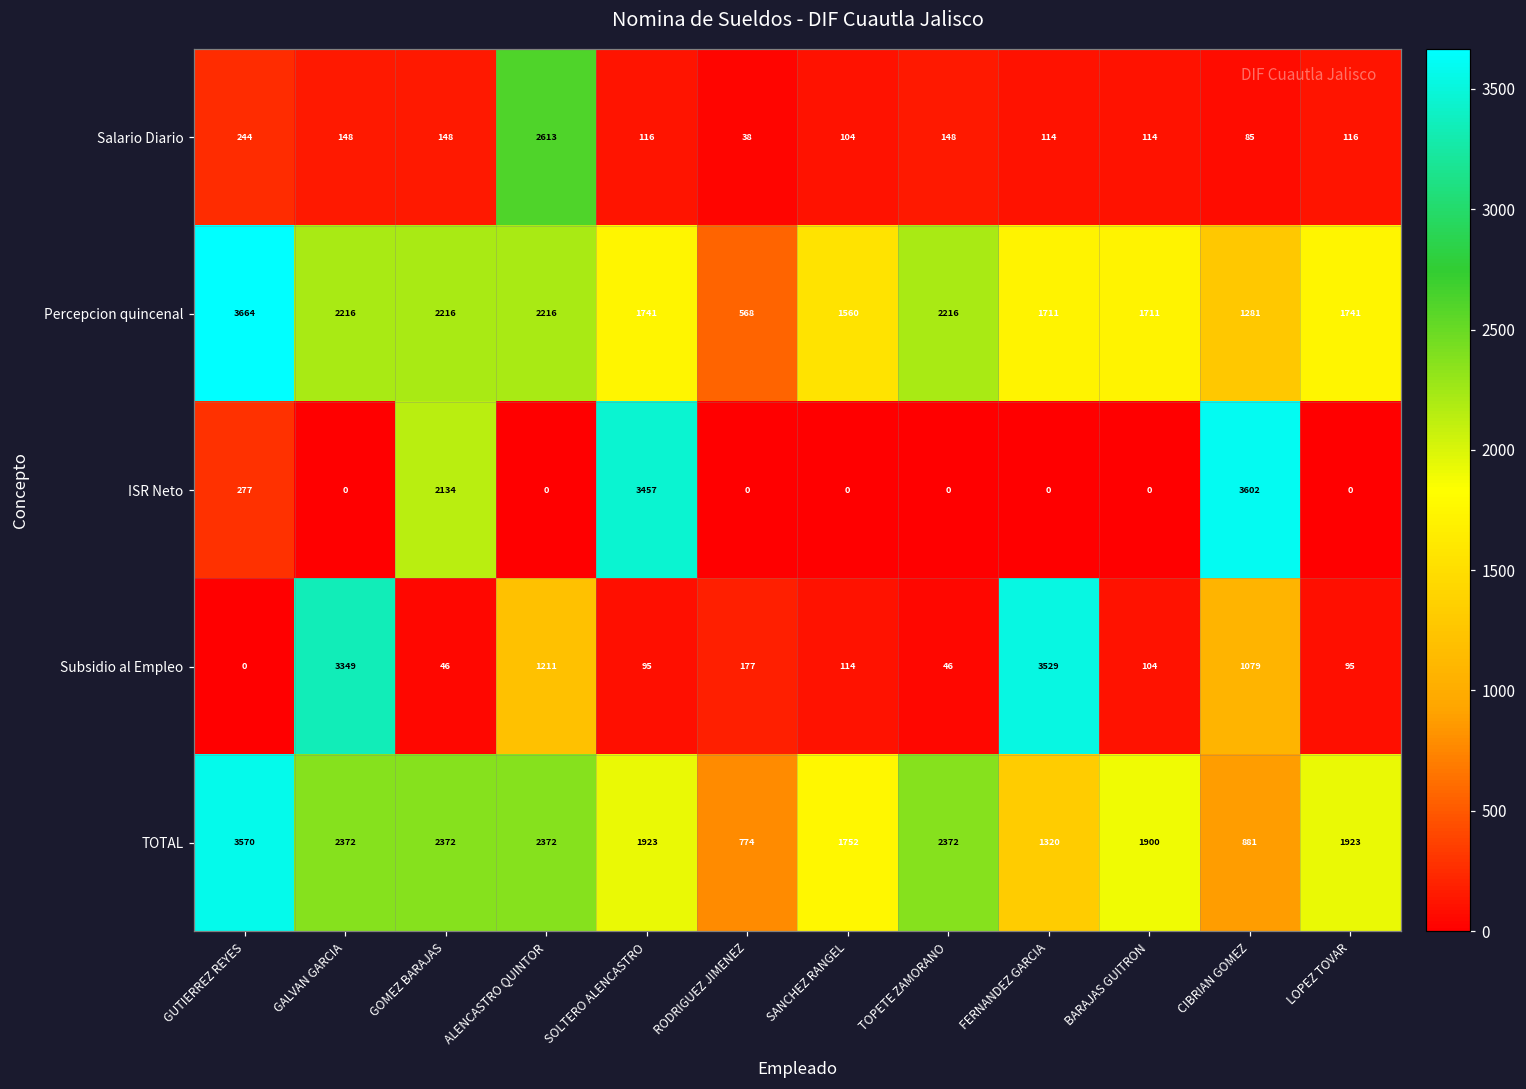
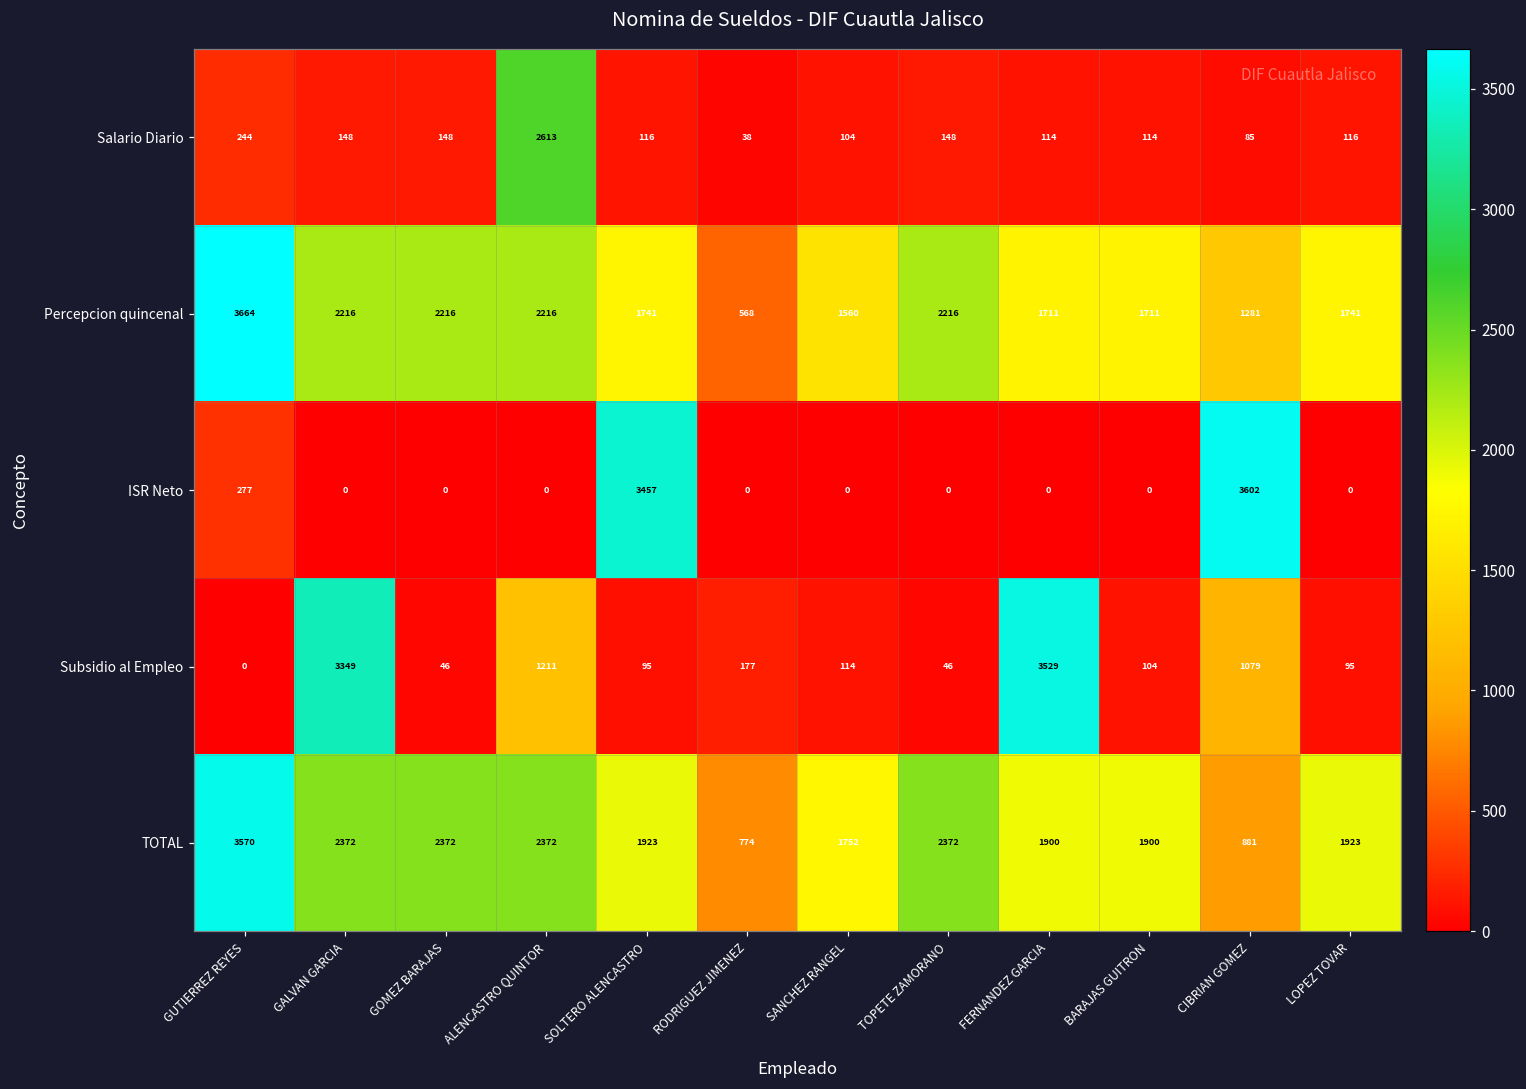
  {
    "Salario Diario": {
      "GUTIERREZ REYES": 244,
      "GALVAN GARCIA": 148,
      "GOMEZ BARAJAS": 148,
      "ALENCASTRO QUINTOR": 2613,
      "SOLTERO ALENCASTRO": 116,
      "RODRIGUEZ JIMENEZ": 38,
      "SANCHEZ RANGEL": 104,
      "TOPETE ZAMORANO": 148,
      "FERNANDEZ GARCIA": 114,
      "BARAJAS GUITRON": 114,
      "CIBRIAN GOMEZ": 85
    },
    "Percepcion quincenal": {
      "GUTIERREZ REYES": 3664,
      "GALVAN GARCIA": 2216,
      "GOMEZ BARAJAS": 2216,
      "ALENCASTRO QUINTOR": 2216,
      "SOLTERO ALENCASTRO": 1741,
      "RODRIGUEZ JIMENEZ": 568,
      "SANCHEZ RANGEL": 1560,
      "TOPETE ZAMORANO": 2216,
      "FERNANDEZ GARCIA": 1711,
      "BARAJAS GUITRON": 1711,
      "CIBRIAN GOMEZ": 1281,
      "LOPEZ TOVAR": 1741
    },
    "ISR Neto": {
      "GUTIERREZ REYES": 277,
      "GALVAN GARCIA": 0,
-     "GOMEZ BARAJAS": 2134,
+     "GOMEZ BARAJAS": 0,
      "ALENCASTRO QUINTOR": 0,
      "SOLTERO ALENCASTRO": 3457,
      "RODRIGUEZ JIMENEZ": 0,
      "SANCHEZ RANGEL": 0,
      "TOPETE ZAMORANO": 0,
      "FERNANDEZ GARCIA": 0,
      "BARAJAS GUITRON": 0,
      "CIBRIAN GOMEZ": 3602,
      "LOPEZ TOVAR": 0
    },
    "Subsidio al Empleo": {
      "GUTIERREZ REYES": 0,
      "GALVAN GARCIA": 3349,
      "GOMEZ BARAJAS": 46,
      "ALENCASTRO QUINTOR": 1211,
      "SOLTERO ALENCASTRO": 95,
      "RODRIGUEZ JIMENEZ": 177,
      "SANCHEZ RANGEL": 114,
      "TOPETE ZAMORANO": 46,
      "FERNANDEZ GARCIA": 3529,
      "BARAJAS GUITRON": 104,
      "CIBRIAN GOMEZ": 1079,
      "LOPEZ TOVAR": 95
    },
    "TOTAL": {
      "GUTIERREZ REYES": 3570,
      "GALVAN GARCIA": 2372,
      "GOMEZ BARAJAS": 2372,
      "ALENCASTRO QUINTOR": 2372,
      "SOLTERO ALENCASTRO": 1923,
      "RODRIGUEZ JIMENEZ": 774,
      "SANCHEZ RANGEL": 1752,
      "TOPETE ZAMORANO": 2372,
-     "FERNANDEZ GARCIA": 1320,
+     "FERNANDEZ GARCIA": 1900,
      "BARAJAS GUITRON": 1900,
      "CIBRIAN GOMEZ": 881,
      "LOPEZ TOVAR": 1923
    }
  }
